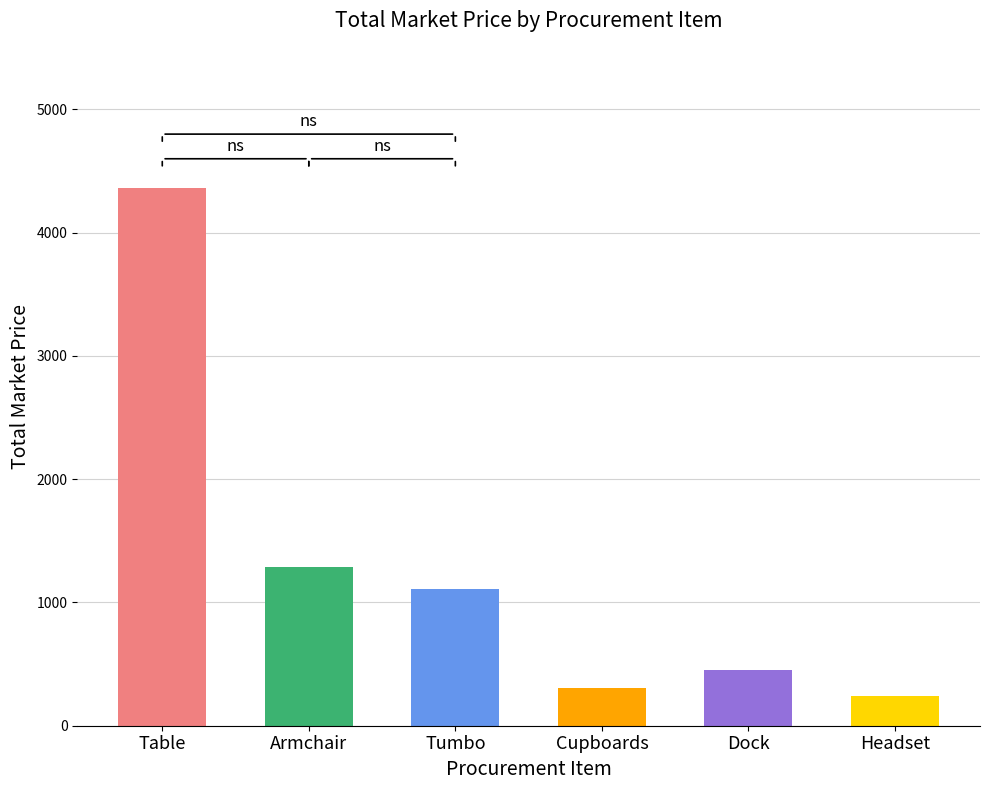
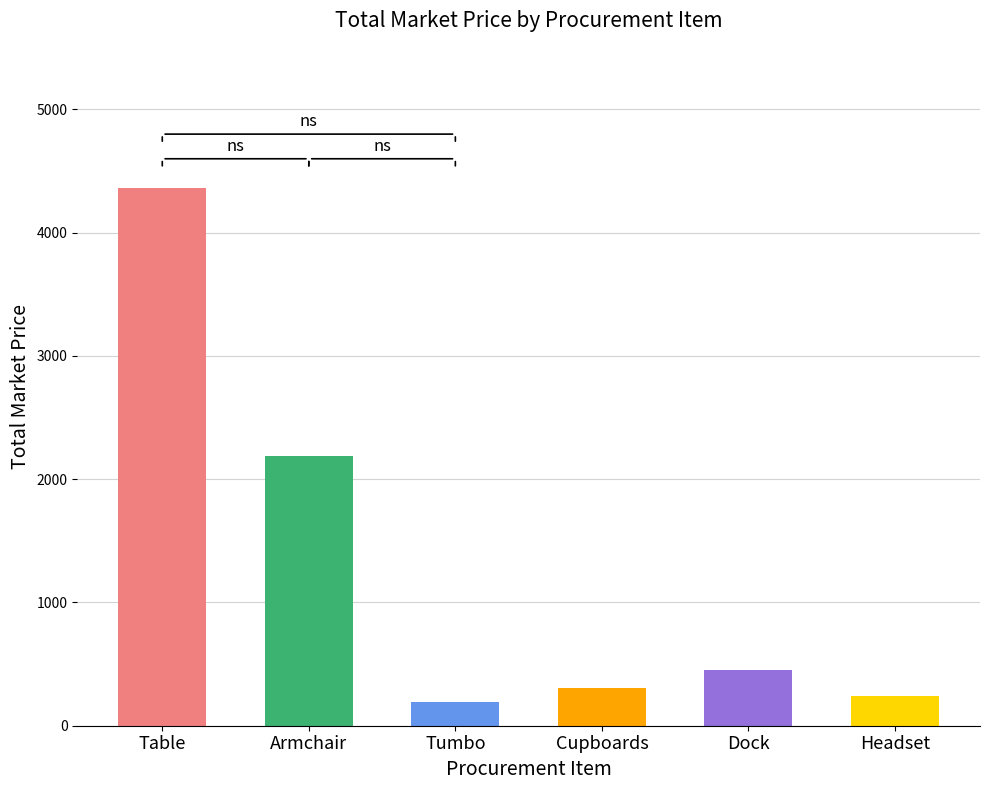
  {
    "Table": 4370,
-   "Armchair": 1290,
-   "Tumbo": 1110,
+   "Armchair": 2190,
+   "Tumbo": 200,
    "Cupboards": 300,
    "Dock": 450,
    "Headset": 240
  }
